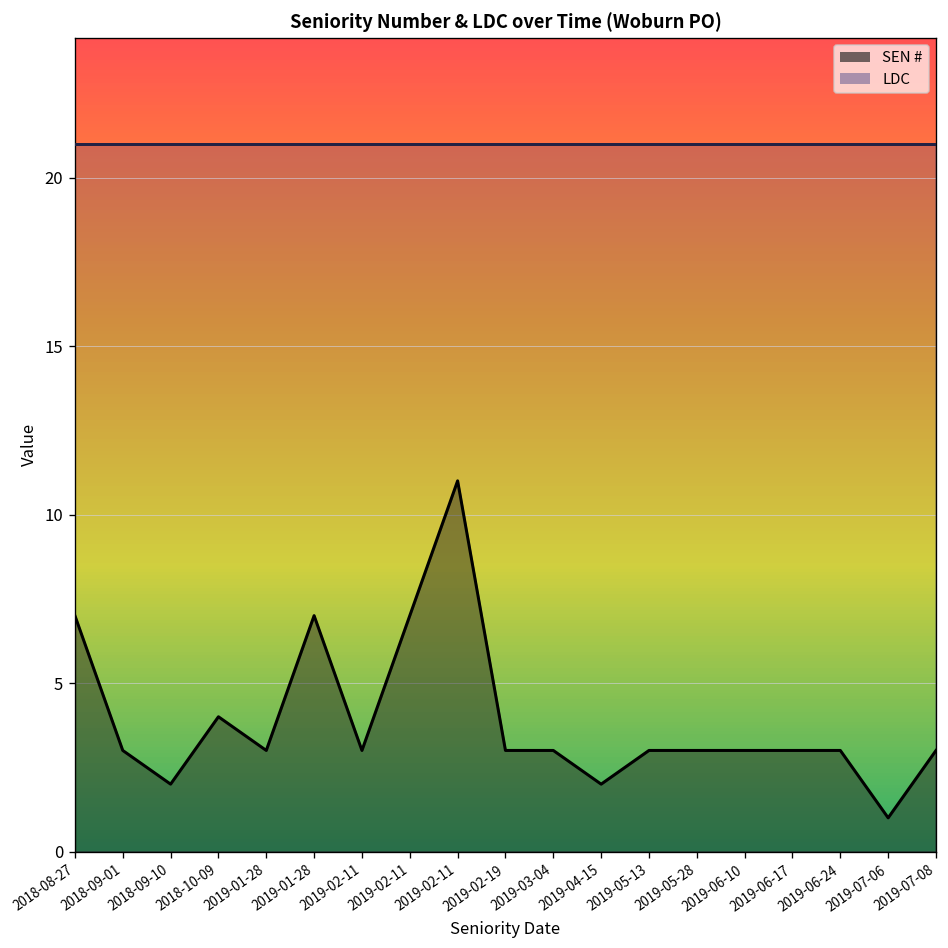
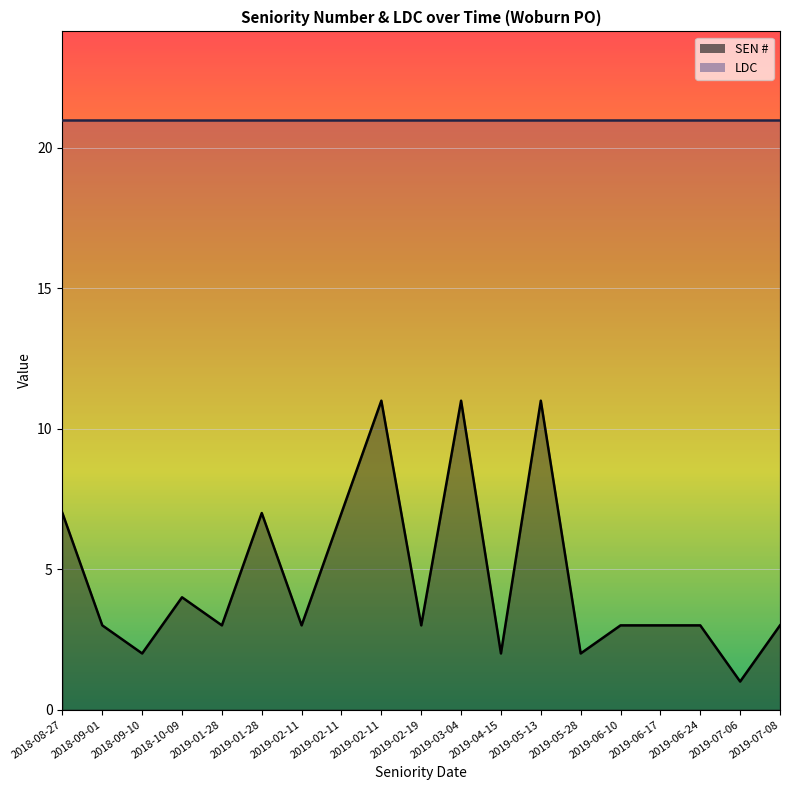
  {
    "SEN #": {
      "2018-08-27": 7,
      "2018-09-01": 3,
      "2018-09-10": 2,
      "2018-10-09": 4,
      "2019-02-19": 3,
-     "2019-03-04": 3,
+     "2019-03-04": 11,
      "2019-04-15": 2,
-     "2019-05-13": 3,
-     "2019-05-28": 3,
+     "2019-05-13": 11,
+     "2019-05-28": 2,
      "2019-06-10": 3,
      "2019-06-17": 3,
      "2019-06-24": 3,
      "2019-07-06": 1,
      "2019-07-08": 3
    },
    "LDC": {
      "2018-08-27": 21,
      "2018-09-01": 21,
      "2018-09-10": 21,
      "2018-10-09": 21,
      "2019-02-19": 21,
      "2019-03-04": 21,
      "2019-04-15": 21,
      "2019-05-13": 21,
      "2019-05-28": 21,
      "2019-06-10": 21,
      "2019-06-17": 21,
      "2019-06-24": 21,
      "2019-07-06": 21,
      "2019-07-08": 21
    }
  }
